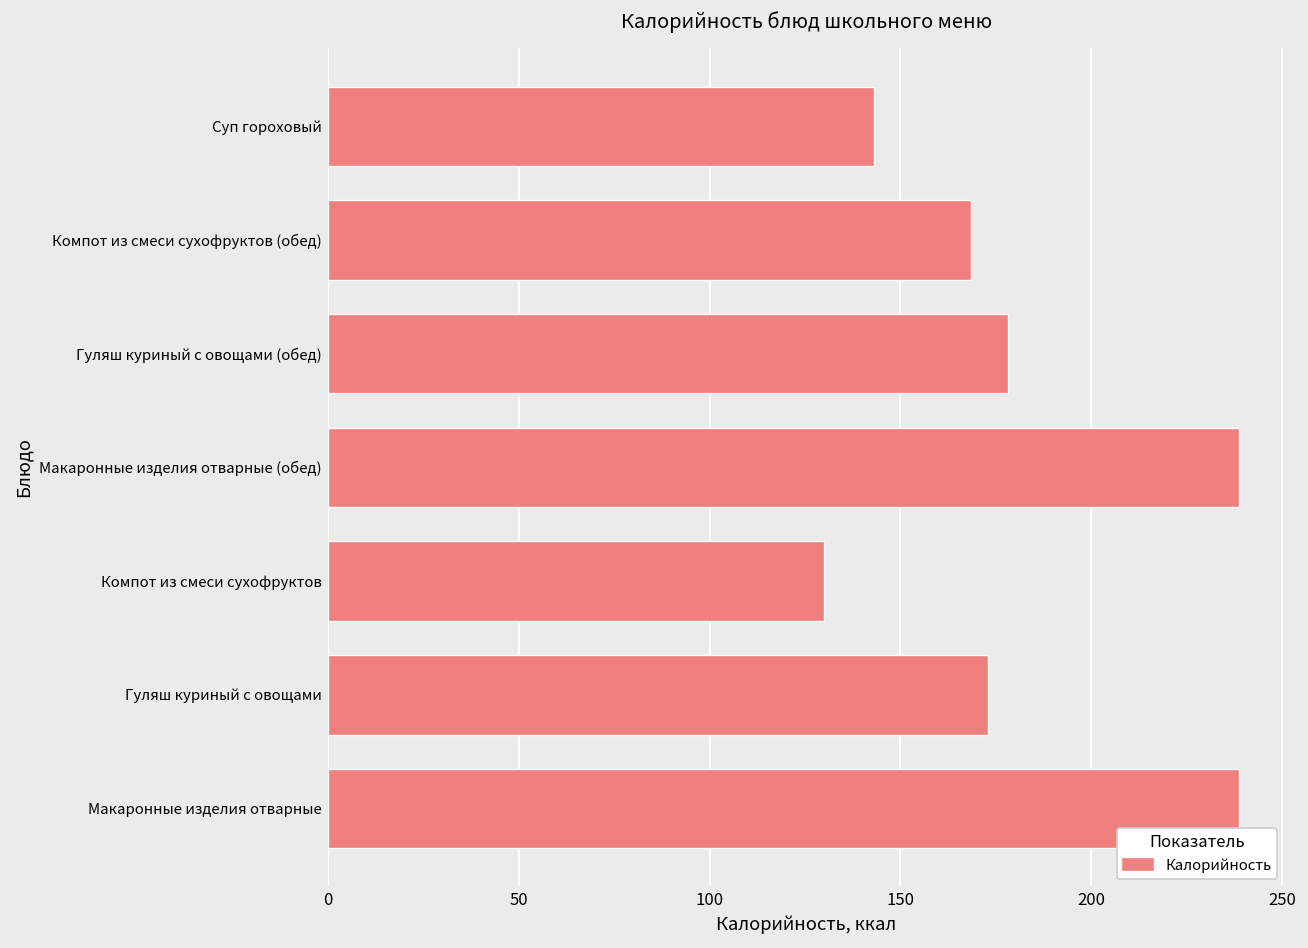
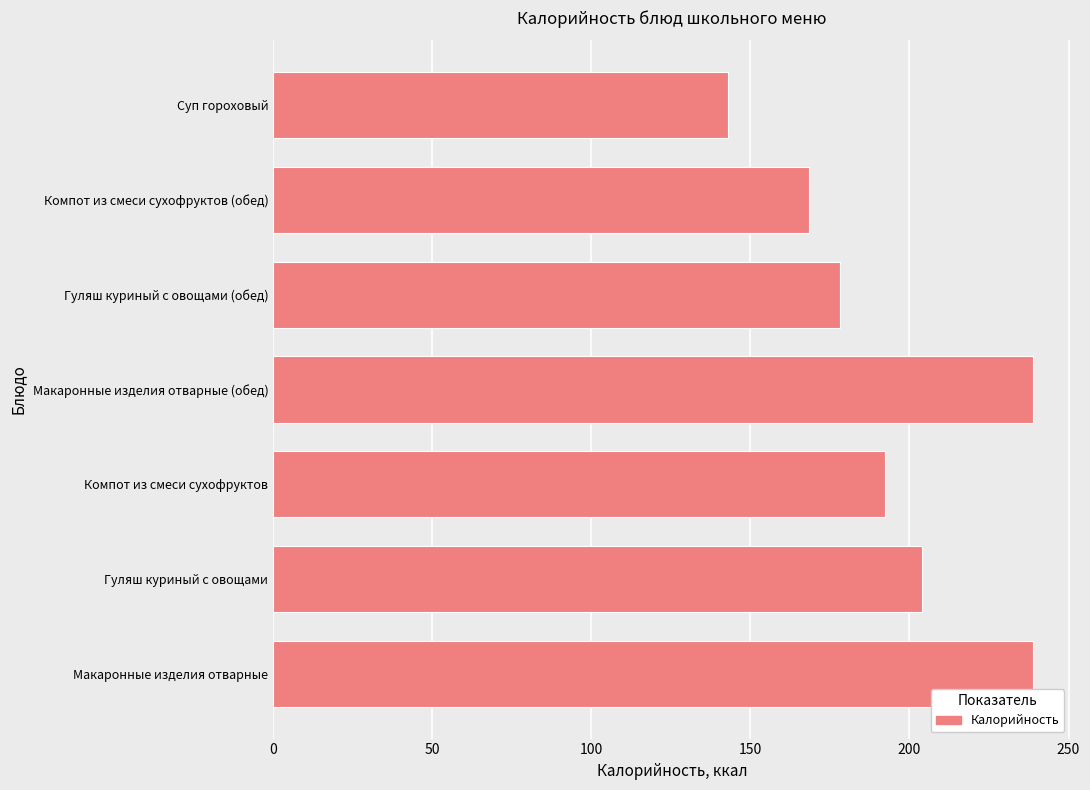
  {
    "Суп гороховый": 143,
    "Компот из смеси сухофруктов (обед)": 169,
    "Гуляш куриный с овощами (обед)": 178,
    "Макаронные изделия отварные (обед)": 239,
-   "Компот из смеси сухофруктов": 130,
-   "Гуляш куриный с овощами": 173,
+   "Компот из смеси сухофруктов": 192,
+   "Гуляш куриный с овощами": 204,
    "Макаронные изделия отварные": 239
  }
